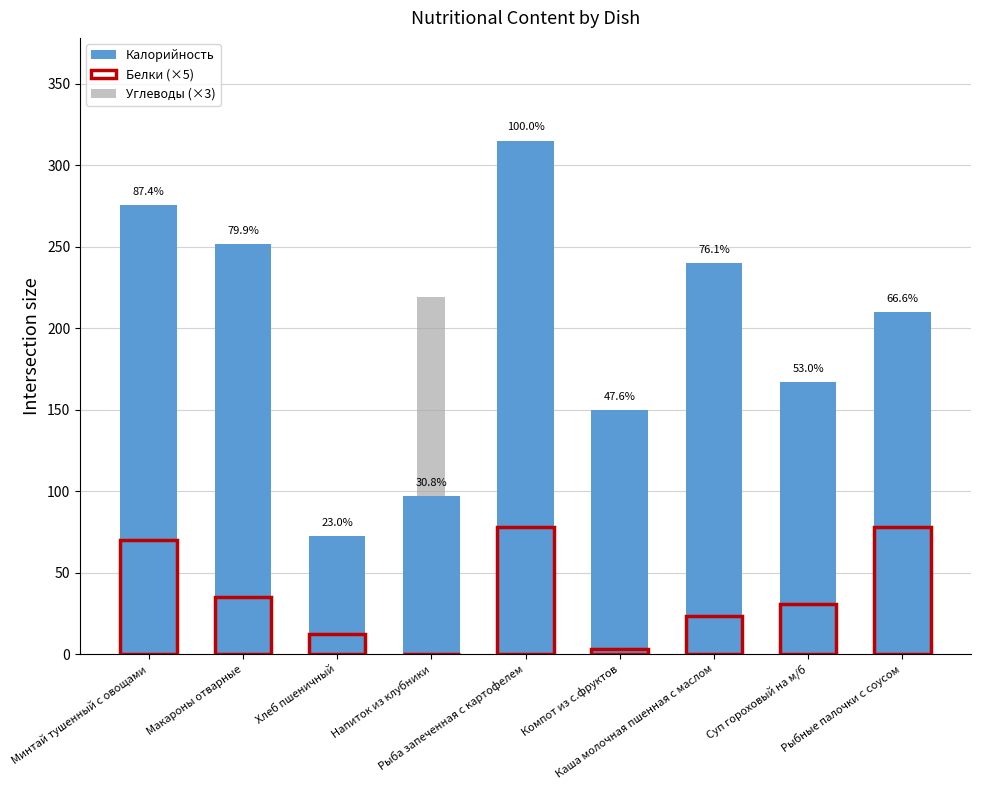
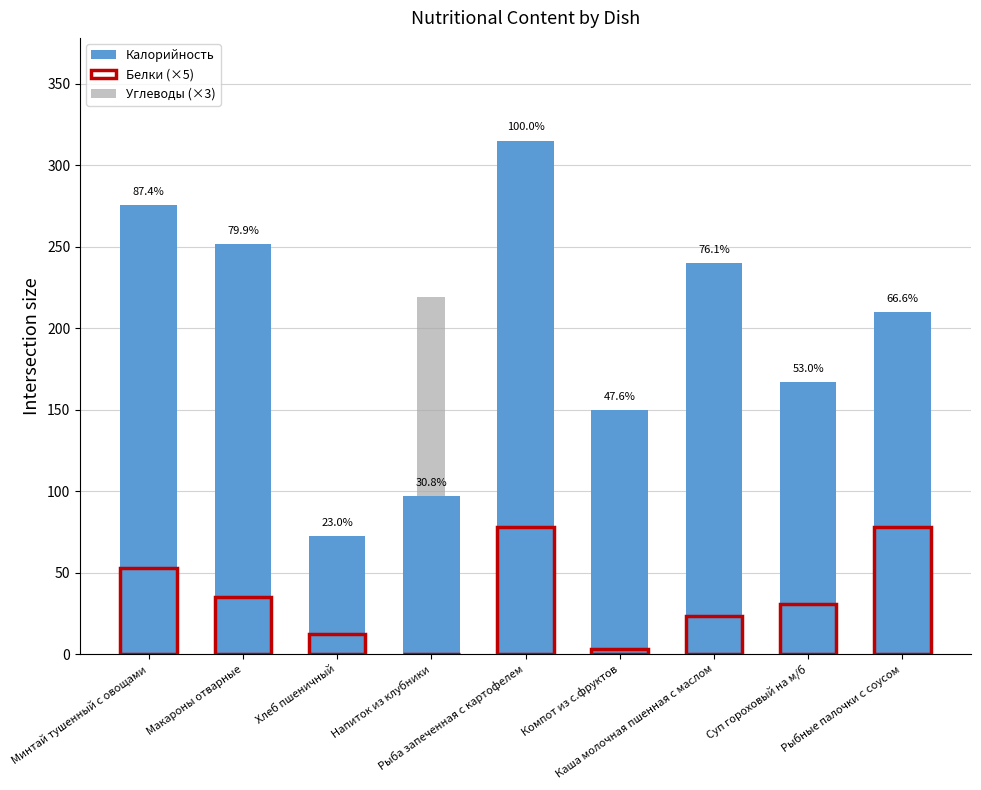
  {
    "Белки (×5)": {
-     "Минтай тушенный с овощами": 70,
+     "Минтай тушенный с овощами": 53,
      "Напиток из клубники": 0
    }
  }
